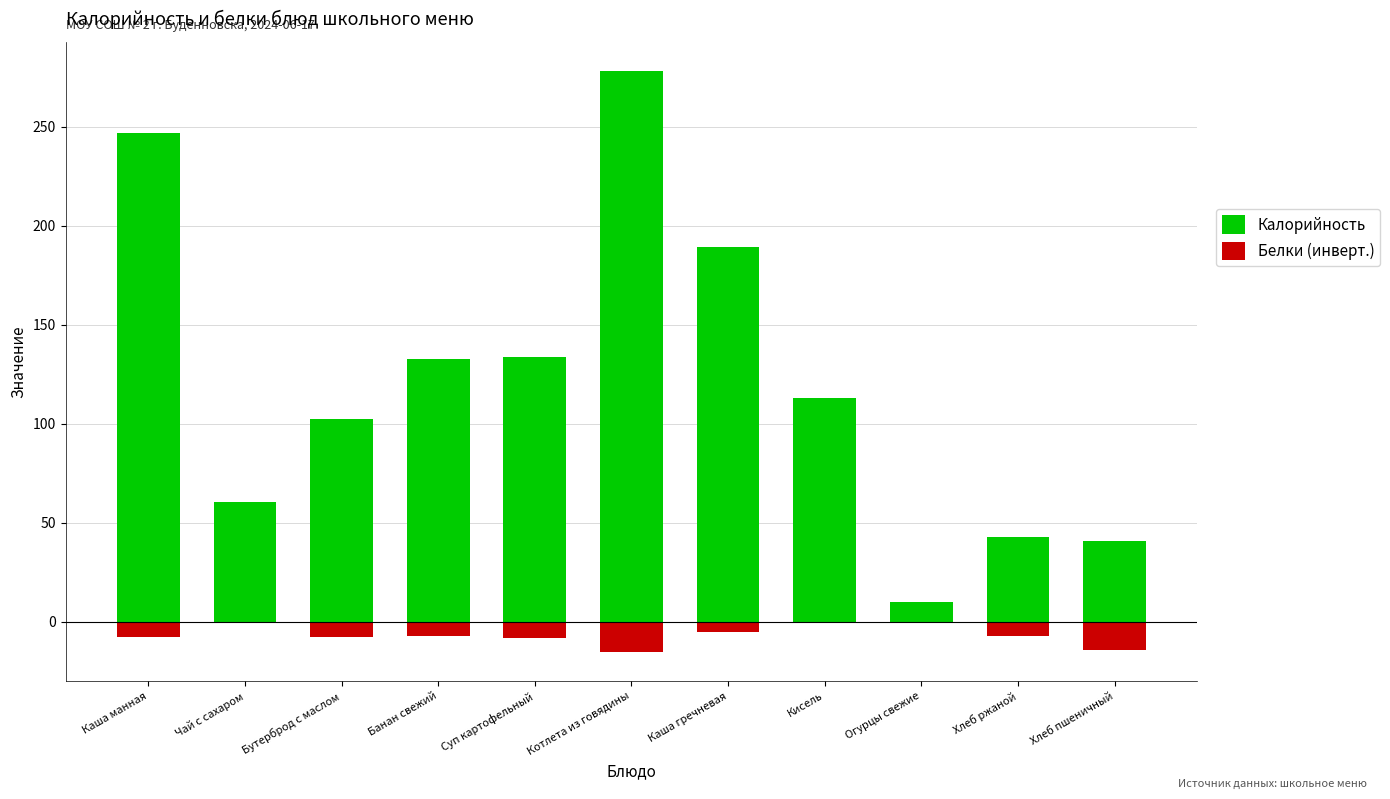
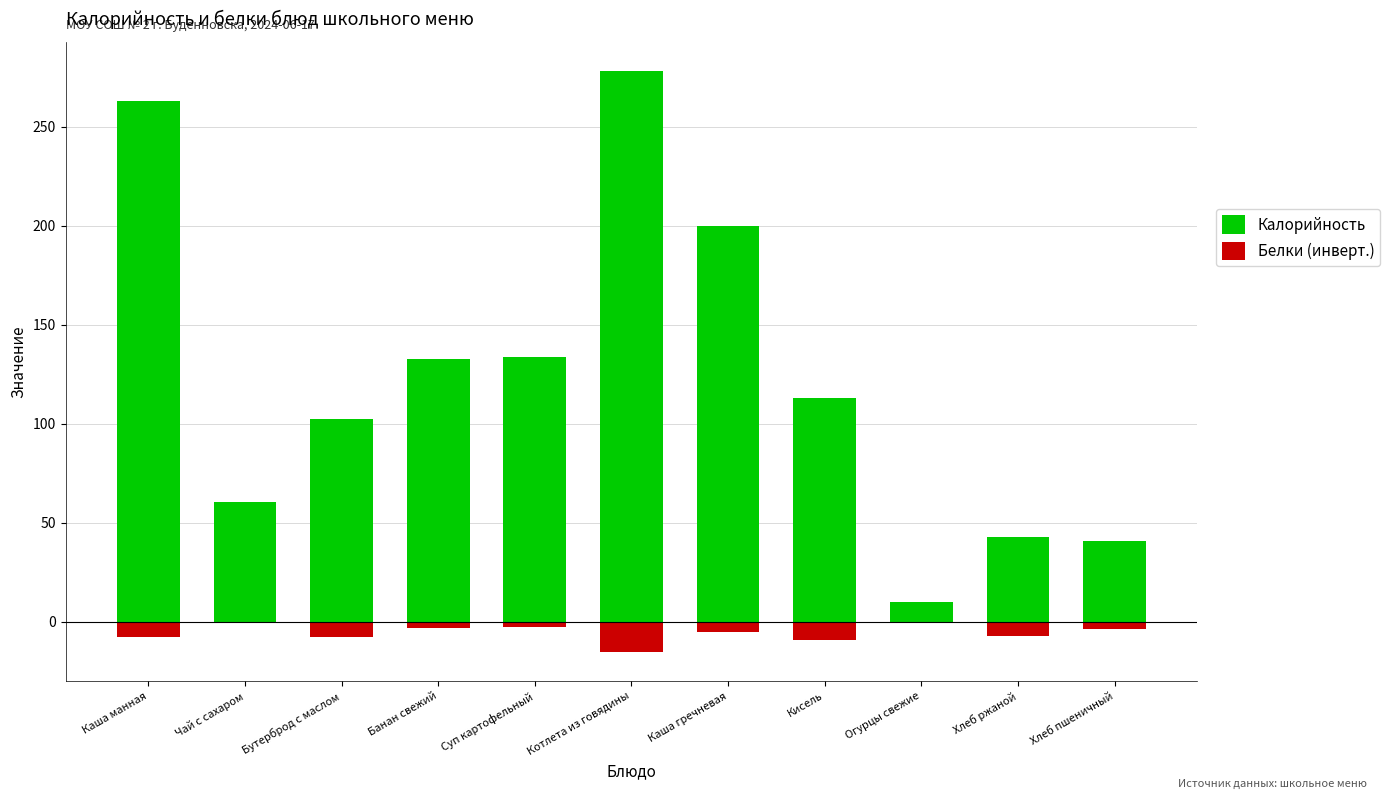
  {
    "Калорийность": {
-     "Каша манная": 247,
+     "Каша манная": 263,
      "Чай с сахаром": 60,
      "Бутерброд с маслом": 102,
      "Банан свежий": 133,
      "Суп картофельный": 134,
      "Котлета из говядины": 278,
-     "Каша гречневая": 189,
+     "Каша гречневая": 200,
      "Кисель": 113,
      "Огурцы свежие": 10,
      "Хлеб ржаной": 43,
      "Хлеб пшеничный": 41
    },
    "Белки (инверт.)": {
      "Каша манная": -8,
      "Бутерброд с маслом": -8,
-     "Банан свежий": -7,
-     "Суп картофельный": -8,
+     "Банан свежий": -3,
+     "Суп картофельный": -3,
      "Котлета из говядины": -15,
      "Каша гречневая": -5,
-     "Кисель": -1,
+     "Кисель": -9,
      "Хлеб ржаной": -7,
-     "Хлеб пшеничный": -14
+     "Хлеб пшеничный": -4
    }
  }
